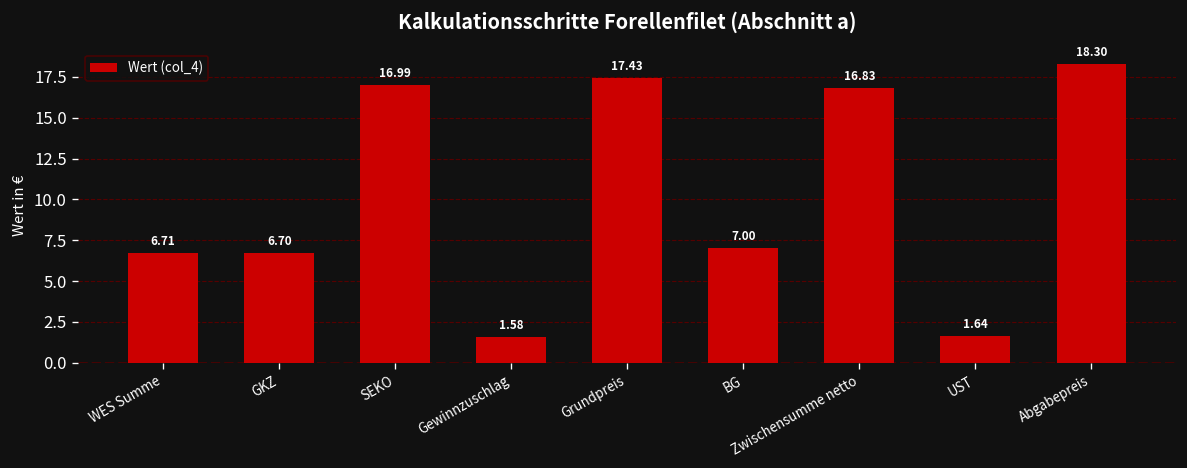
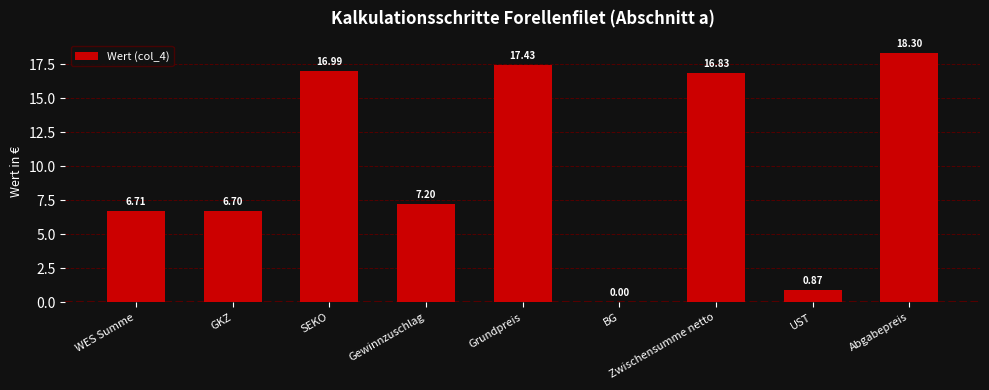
  {
    "WES Summe": 6.71,
    "GKZ": 6.70,
    "SEKO": 16.99,
-   "Gewinnzuschlag": 1.58,
+   "Gewinnzuschlag": 7.20,
    "Grundpreis": 17.43,
-   "BG": 7.00,
+   "BG": 0.00,
    "Zwischensumme netto": 16.83,
-   "UST": 1.64,
+   "UST": 0.87,
    "Abgabepreis": 18.30
  }
